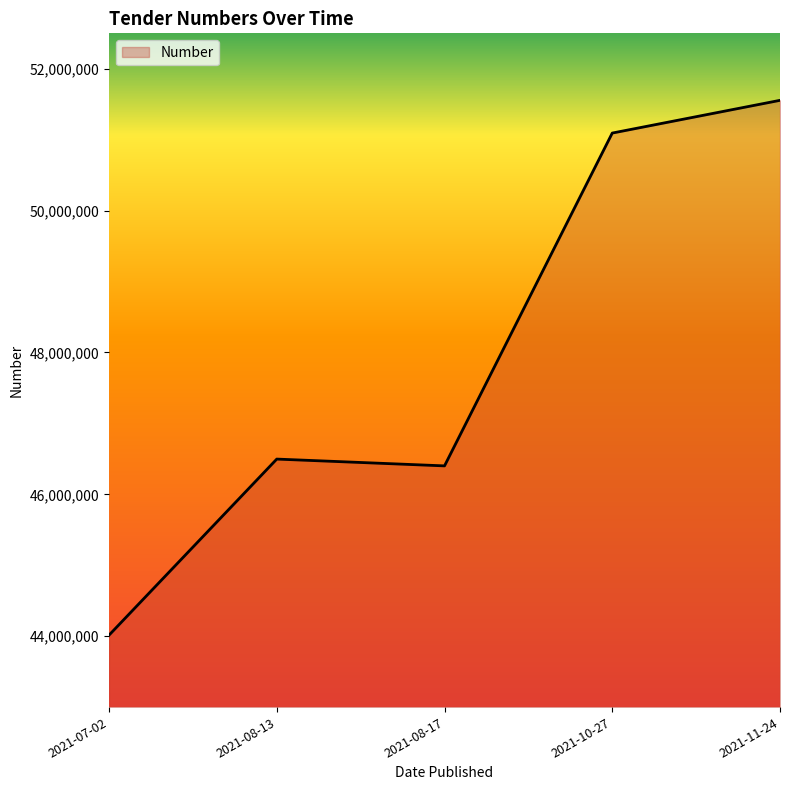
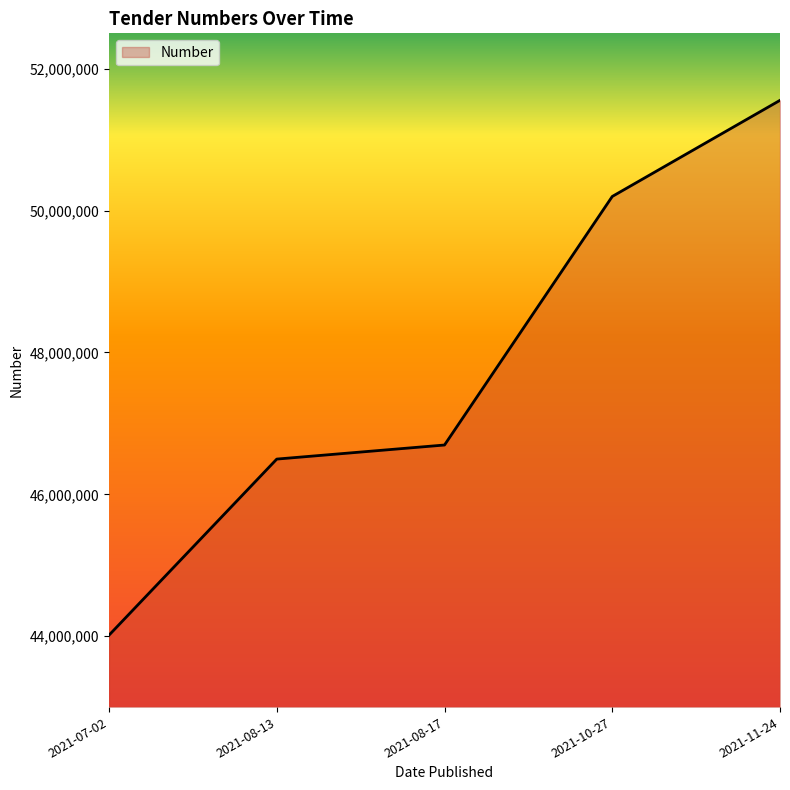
  {
    "2021-07-02": "44,000,000",
    "2021-08-13": "46,500,000",
-   "2021-08-17": "46,400,000",
-   "2021-10-27": "51,100,000",
+   "2021-08-17": "46,700,000",
+   "2021-10-27": "50,200,000",
    "2021-11-24": "51,600,000"
  }
